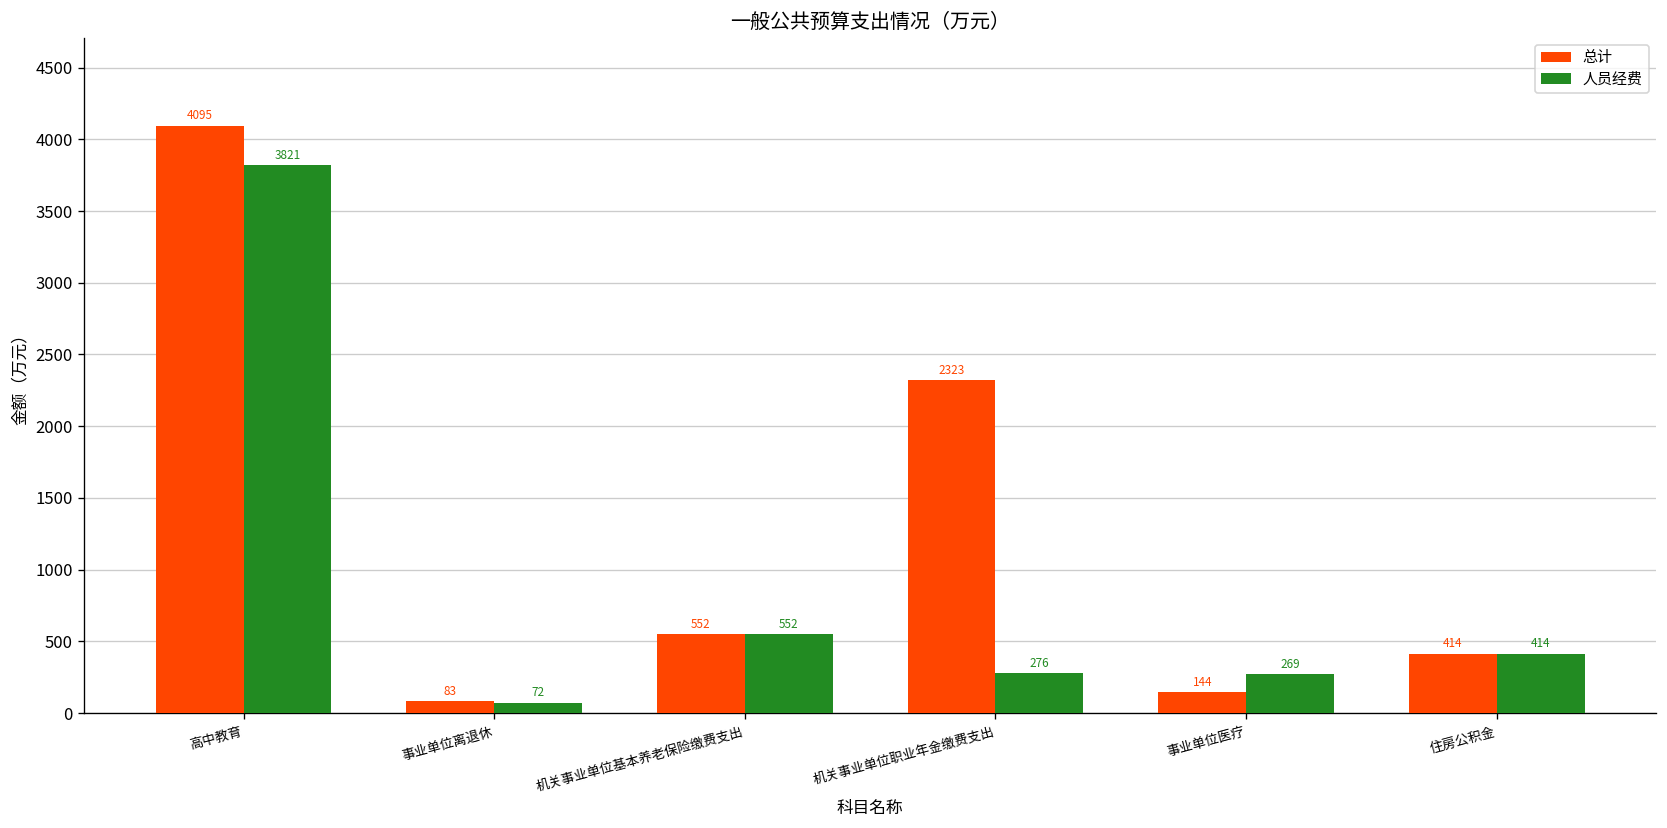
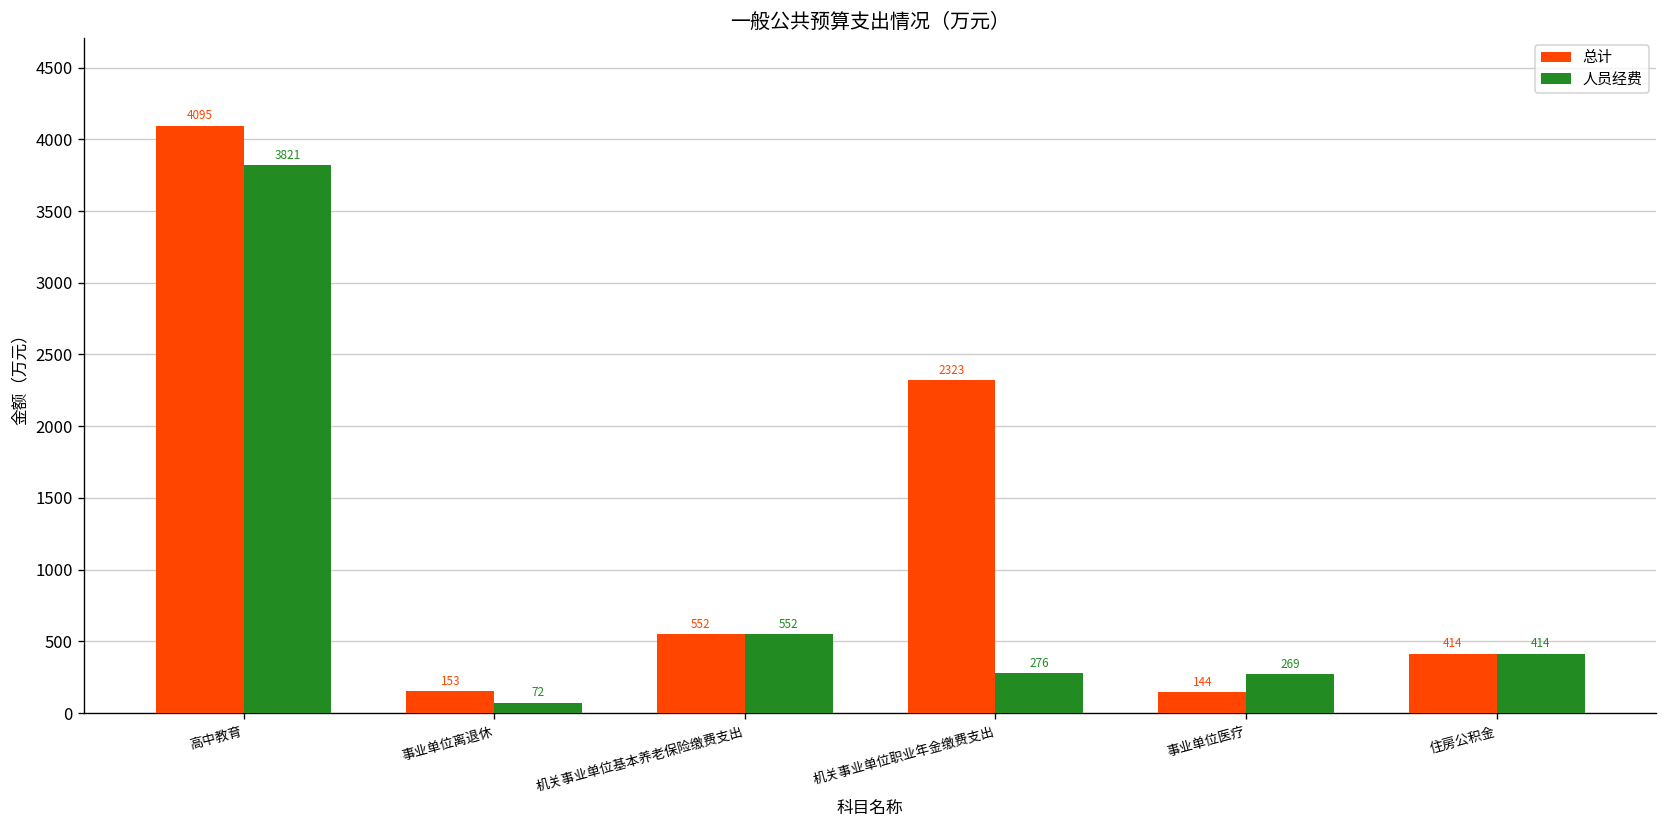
  {
    "总计": {
      "高中教育": 4095,
-     "事业单位离退休": 83,
+     "事业单位离退休": 153,
      "机关事业单位基本养老保险缴费支出": 552,
      "机关事业单位职业年金缴费支出": 2323,
      "事业单位医疗": 144,
      "住房公积金": 414
    },
    "人员经费": {
      "高中教育": 3821,
      "事业单位离退休": 72,
      "机关事业单位基本养老保险缴费支出": 552,
      "机关事业单位职业年金缴费支出": 276,
      "事业单位医疗": 269,
      "住房公积金": 414
    }
  }
